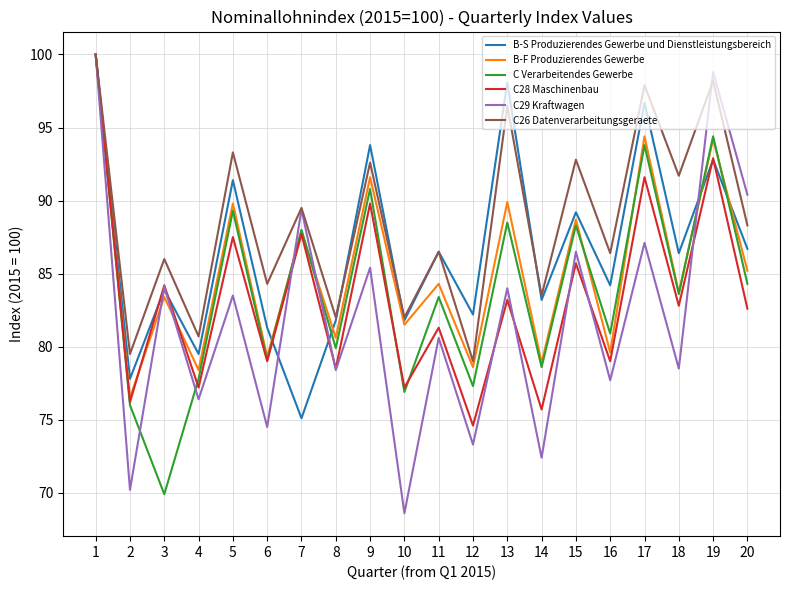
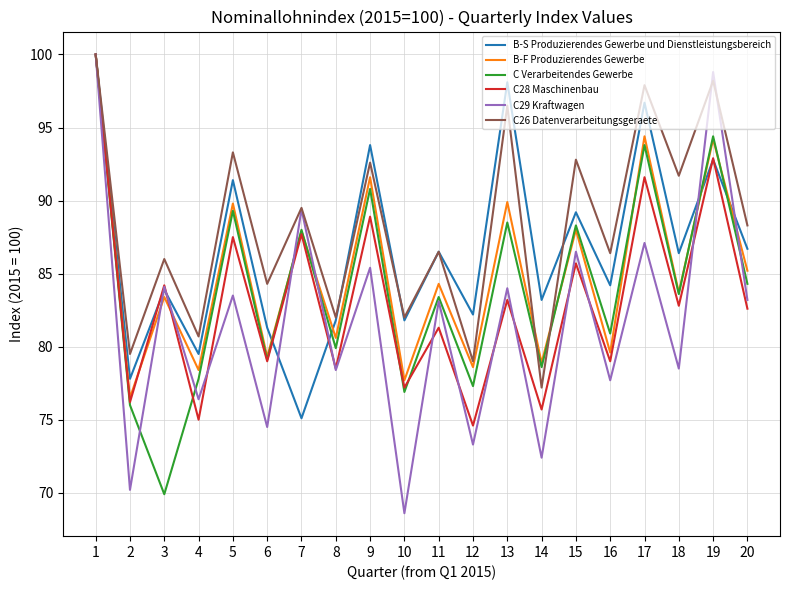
  {
    "B-S Produzierendes Gewerbe und Dienstleistungsbereich": {
      "2": 77.8,
      "3": 83.9,
      "4": 79.5,
      "5": 91.4,
      "6": 81.3,
      "7": 75.1,
      "8": 81.8,
      "9": 93.8,
      "10": 81.8,
      "12": 82.2,
      "14": 83.2,
      "15": 89.2,
      "16": 84.2,
      "18": 86.4,
      "20": 86.7
    },
    "B-F Produzierendes Gewerbe": {
      "2": 76.5,
      "3": 83.4,
      "4": 78.4,
      "5": 89.8,
      "6": 79.3,
      "8": 80.6,
      "9": 91.6,
-     "10": 81.5,
+     "10": 77.7,
      "11": 84.3,
      "12": 78.6,
      "13": 89.9,
      "14": 78.9,
-     "15": 88.7,
+     "15": 88.0,
      "16": 79.6,
      "17": 94.4,
      "19": 94.2,
      "20": 85.2
    },
    "C Verarbeitendes Gewerbe": {
      "2": 76.0,
      "3": 69.9,
      "4": 77.8,
      "5": 89.3,
      "8": 79.9,
      "9": 90.8,
      "10": 76.9,
      "11": 83.4,
      "12": 77.3,
      "13": 88.5,
      "14": 78.6,
      "15": 88.3,
      "16": 80.9,
      "17": 93.8,
      "19": 94.4,
      "20": 84.3
    },
    "C28 Maschinenbau": {
      "2": 76.2,
-     "4": 77.2,
+     "4": 75.0,
      "5": 87.5,
      "7": 87.7,
-     "9": 89.8,
+     "9": 88.9,
      "10": 77.2,
      "11": 81.3,
      "12": 74.6,
      "13": 83.2,
      "14": 75.7,
      "15": 85.7,
      "16": 79.0,
      "17": 91.6,
      "18": 82.8,
      "20": 82.6
    },
    "C29 Kraftwagen": {
      "2": 70.2,
      "4": 76.4,
      "5": 83.5,
      "6": 74.5,
      "9": 85.4,
      "10": 68.6,
-     "11": 80.6,
+     "11": 83.1,
      "12": 73.3,
      "13": 84.0,
      "14": 72.4,
      "15": 86.5,
      "16": 77.7,
      "17": 87.1,
      "18": 78.5,
-     "20": 90.4
+     "20": 83.2
    },
    "C26 Datenverarbeitungsgeraete": {
      "2": 79.5,
      "3": 86.0,
      "4": 80.7,
      "5": 93.3,
      "6": 84.3,
      "8": 82.0,
      "9": 92.6,
      "10": 82.0,
      "12": 79.0,
-     "14": 83.5,
+     "14": 77.2,
      "15": 92.8,
      "16": 86.4,
      "18": 91.7,
      "20": 88.3
    }
  }
